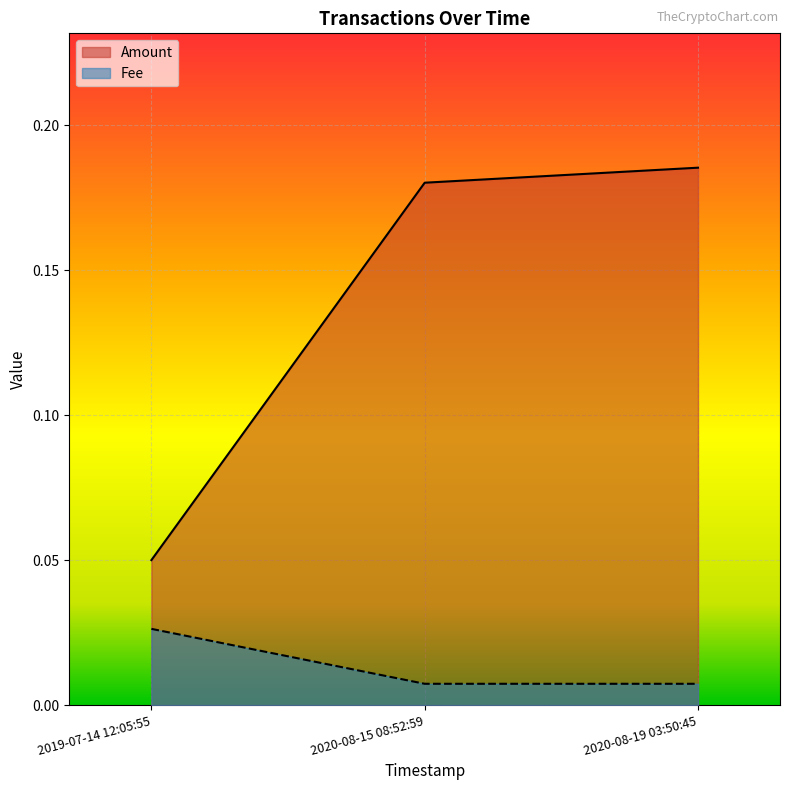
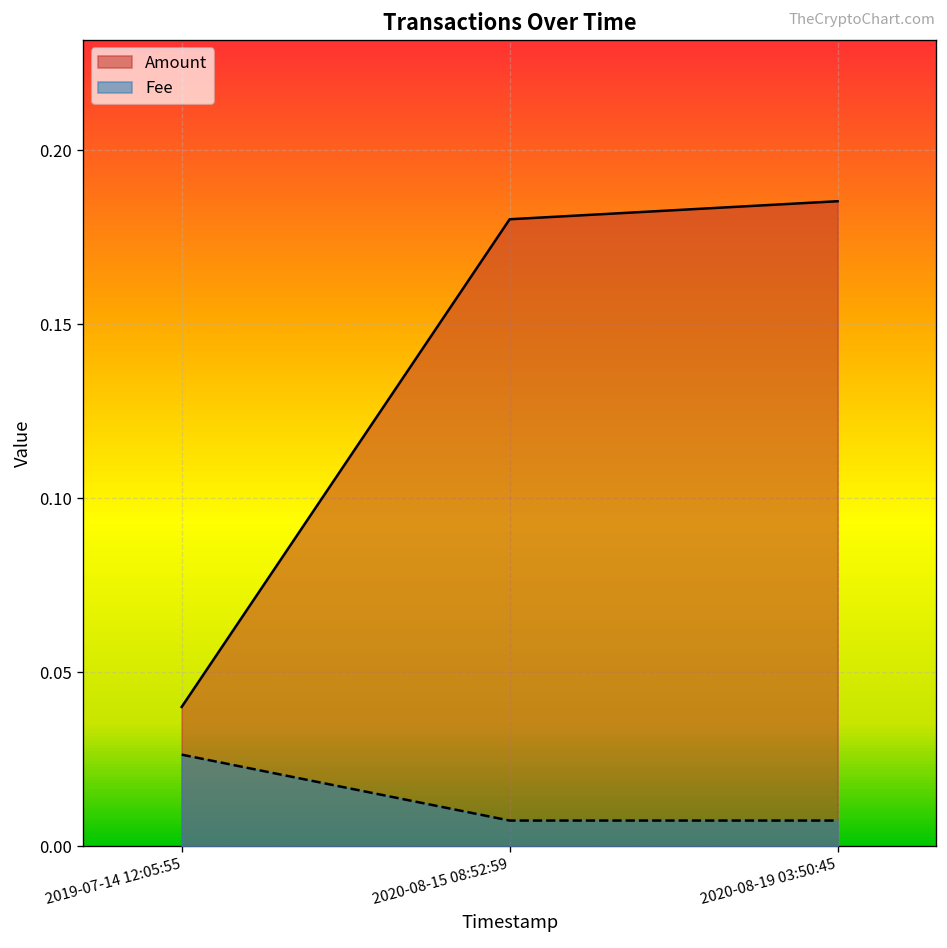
  {
    "Amount": {
-     "2019-07-14 12:05:55": 0.05,
+     "2019-07-14 12:05:55": 0.04,
      "2020-08-15 08:52:59": 0.18,
      "2020-08-19 03:50:45": 0.185
    },
    "Fee": {
      "2019-07-14 12:05:55": 0.026,
      "2020-08-15 08:52:59": 0.007,
      "2020-08-19 03:50:45": 0.007
    }
  }
